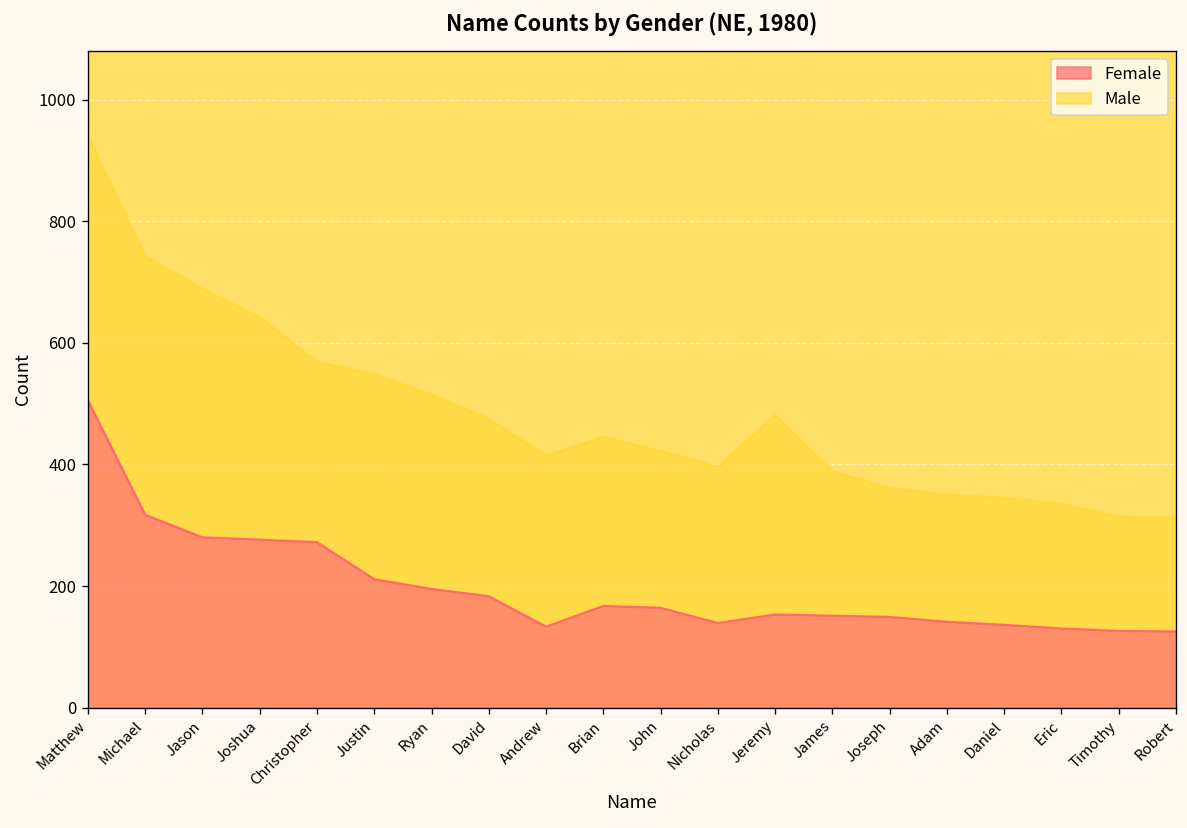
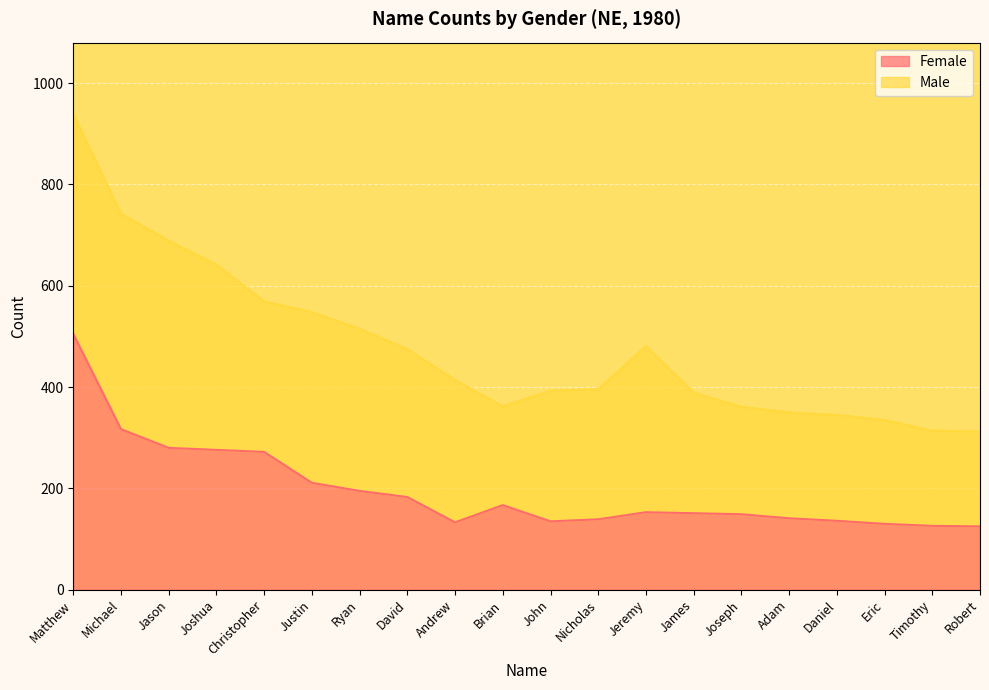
  {
    "Female": {
      "Matthew": 510,
      "Michael": 320,
      "Jason": 280,
      "Joshua": 280,
      "Christopher": 270,
      "Justin": 210,
      "Ryan": 200,
      "David": 180,
      "Andrew": 130,
      "Brian": 170,
-     "John": 160,
+     "John": 140,
      "Nicholas": 140,
      "Jeremy": 150,
      "James": 150,
      "Joseph": 150,
      "Adam": 140,
      "Daniel": 140,
      "Eric": 130,
      "Timothy": 130,
      "Robert": 130
    },
    "Male": {
      "Matthew": 430,
      "Michael": 430,
      "Jason": 410,
      "Joshua": 370,
      "Christopher": 300,
      "Justin": 340,
      "Ryan": 320,
      "David": 290,
      "Andrew": 280,
-     "Brian": 280,
+     "Brian": 200,
      "John": 260,
      "Nicholas": 260,
      "Jeremy": 330,
      "James": 240,
      "Joseph": 210,
      "Adam": 210,
      "Daniel": 210,
      "Eric": 210,
      "Timothy": 190,
      "Robert": 190
    }
  }
